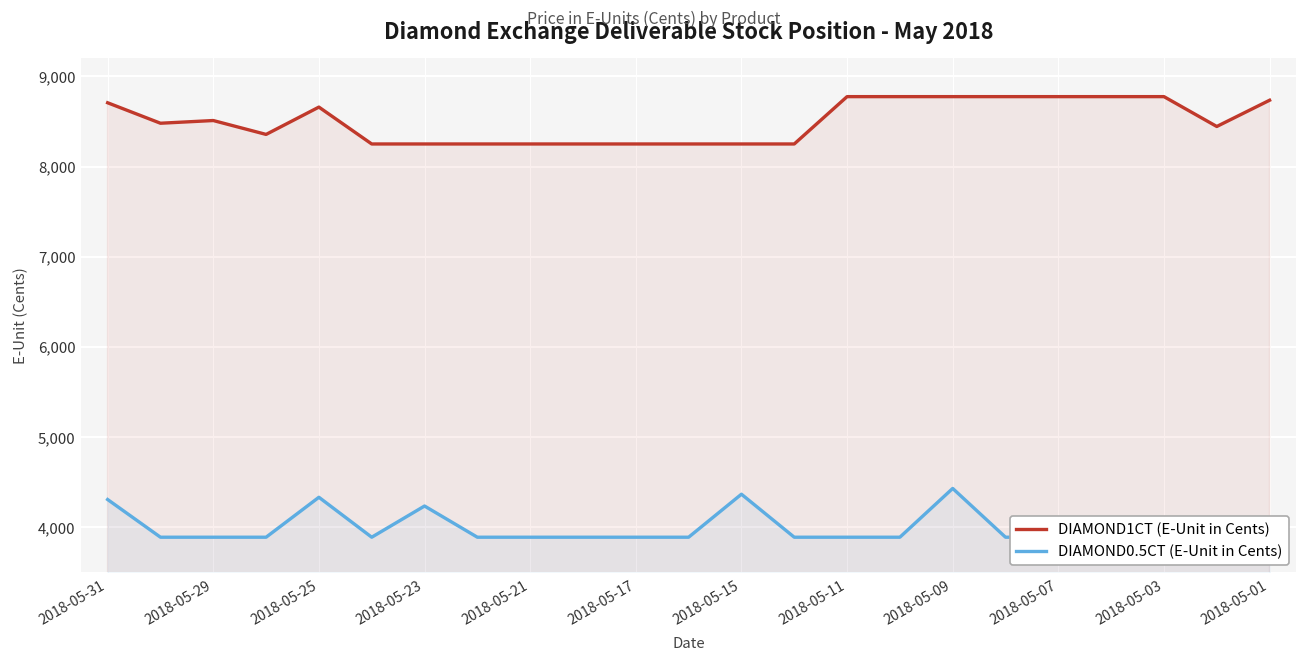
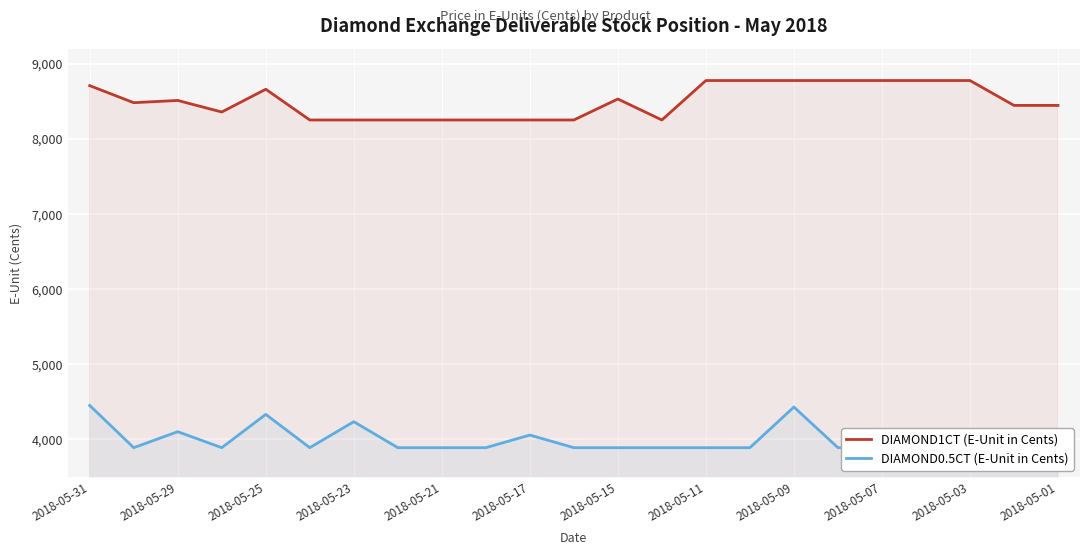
  {
    "DIAMOND1CT (E-Unit in Cents)": {
      "2018-05-31": "8,700",
      "2018-05-29": "8,500",
      "2018-05-25": "8,700",
      "2018-05-23": "8,300",
      "2018-05-21": "8,300",
      "2018-05-17": "8,300",
-     "2018-05-15": "8,300",
+     "2018-05-15": "8,500",
      "2018-05-11": "8,800",
      "2018-05-09": "8,800",
      "2018-05-07": "8,800",
      "2018-05-03": "8,800",
-     "2018-05-01": "8,700"
+     "2018-05-01": "8,400"
    },
    "DIAMOND0.5CT (E-Unit in Cents)": {
-     "2018-05-31": "4,300",
-     "2018-05-29": "3,900",
+     "2018-05-31": "4,500",
+     "2018-05-29": "4,100",
      "2018-05-25": "4,300",
      "2018-05-23": "4,200",
      "2018-05-21": "3,900",
-     "2018-05-17": "3,900",
-     "2018-05-15": "4,400",
+     "2018-05-17": "4,100",
+     "2018-05-15": "3,900",
      "2018-05-11": "3,900",
      "2018-05-09": "4,400"
    }
  }
